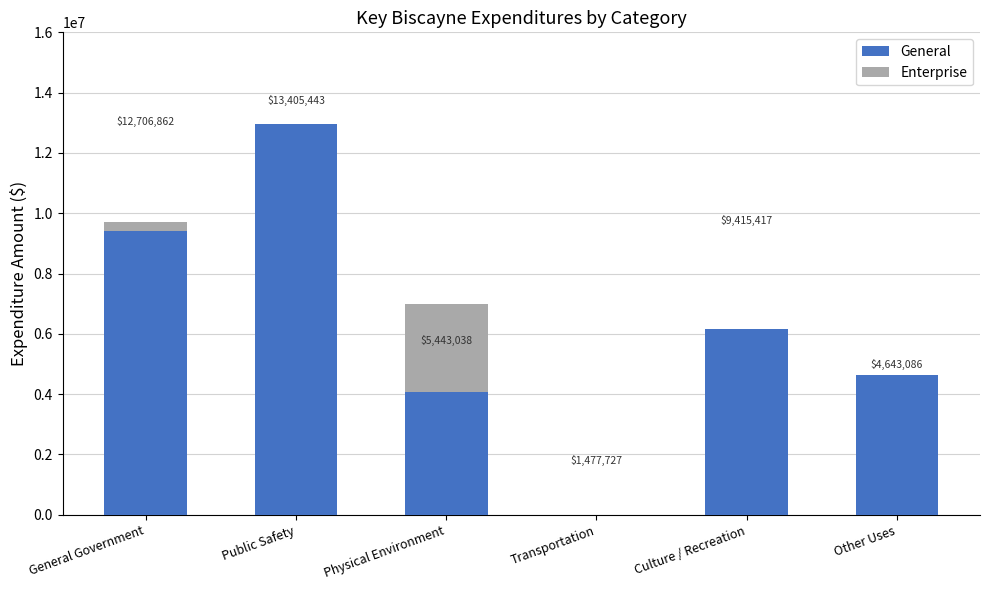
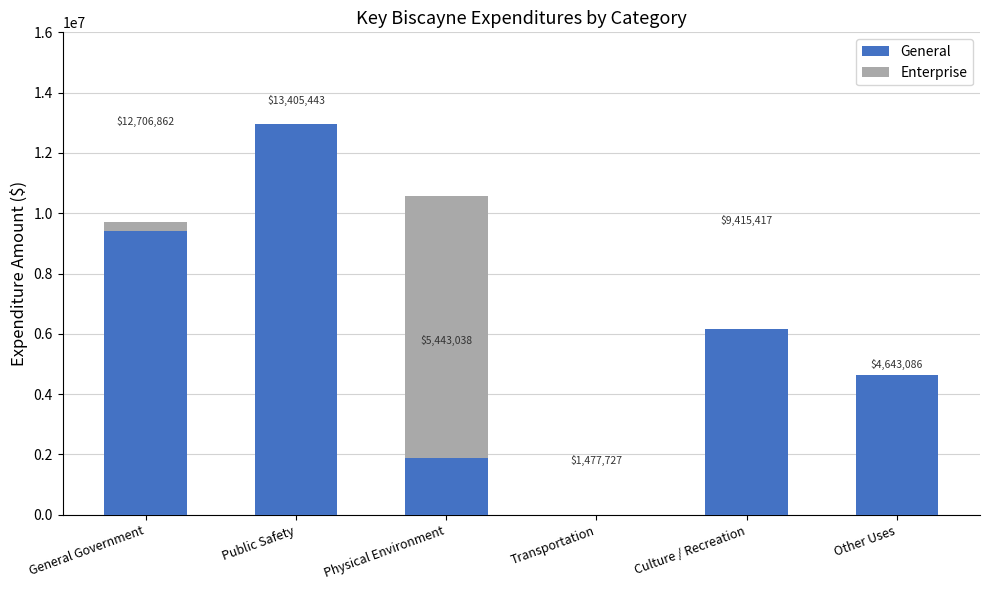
  {
    "General": {
      "General Government": 9400000,
-     "Physical Environment": 4100000,
+     "Physical Environment": 1900000,
      "Transportation": 0,
      "Culture / Recreation": 6200000
    },
    "Enterprise": {
      "General Government": 300000,
-     "Physical Environment": 2900000,
+     "Physical Environment": 8700000,
      "Transportation": 0,
      "Culture / Recreation": 0
    }
  }
